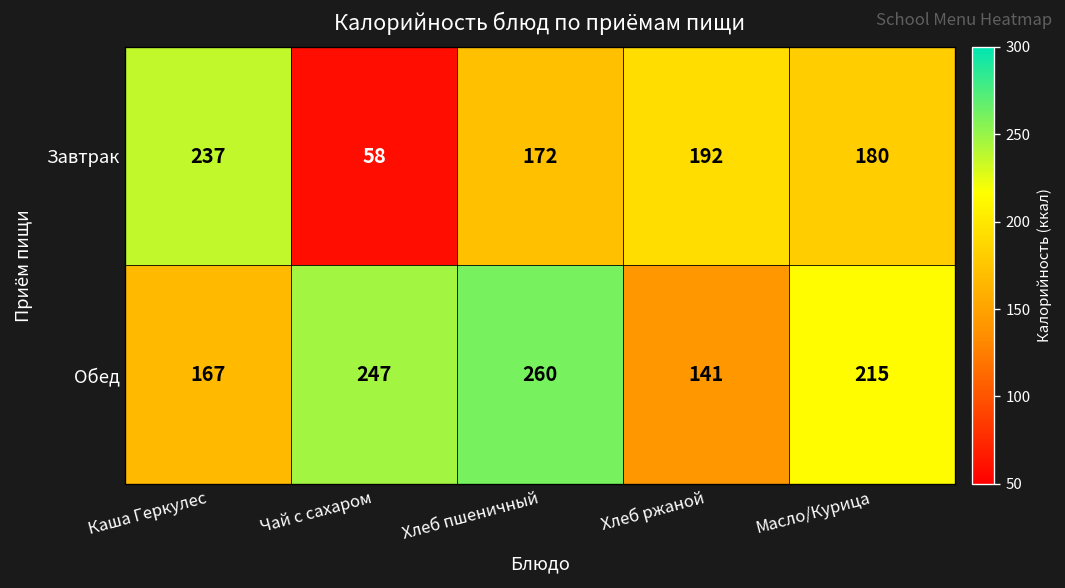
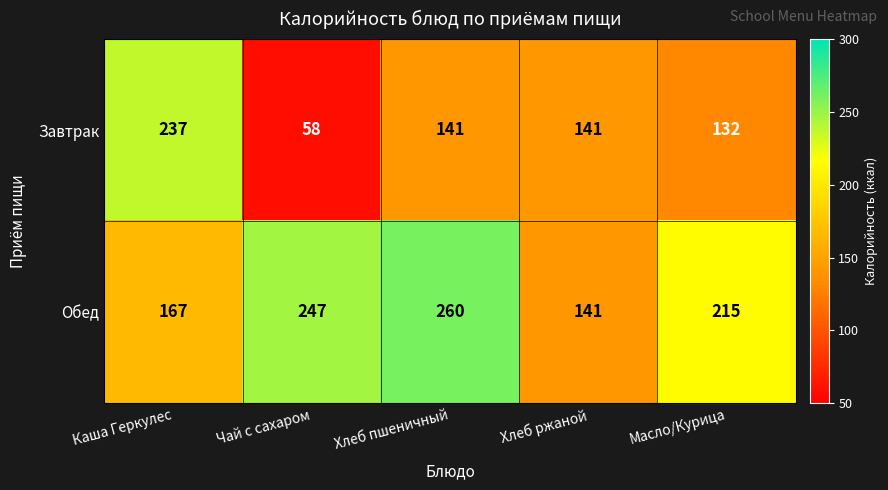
  {
    "Завтрак": {
      "Каша Геркулес": 237,
      "Чай с сахаром": 58,
-     "Хлеб пшеничный": 172,
-     "Хлеб ржаной": 192,
-     "Масло/Курица": 180
+     "Хлеб пшеничный": 141,
+     "Хлеб ржаной": 141,
+     "Масло/Курица": 132
    },
    "Обед": {
      "Каша Геркулес": 167,
      "Чай с сахаром": 247,
      "Хлеб пшеничный": 260,
      "Хлеб ржаной": 141,
      "Масло/Курица": 215
    }
  }
